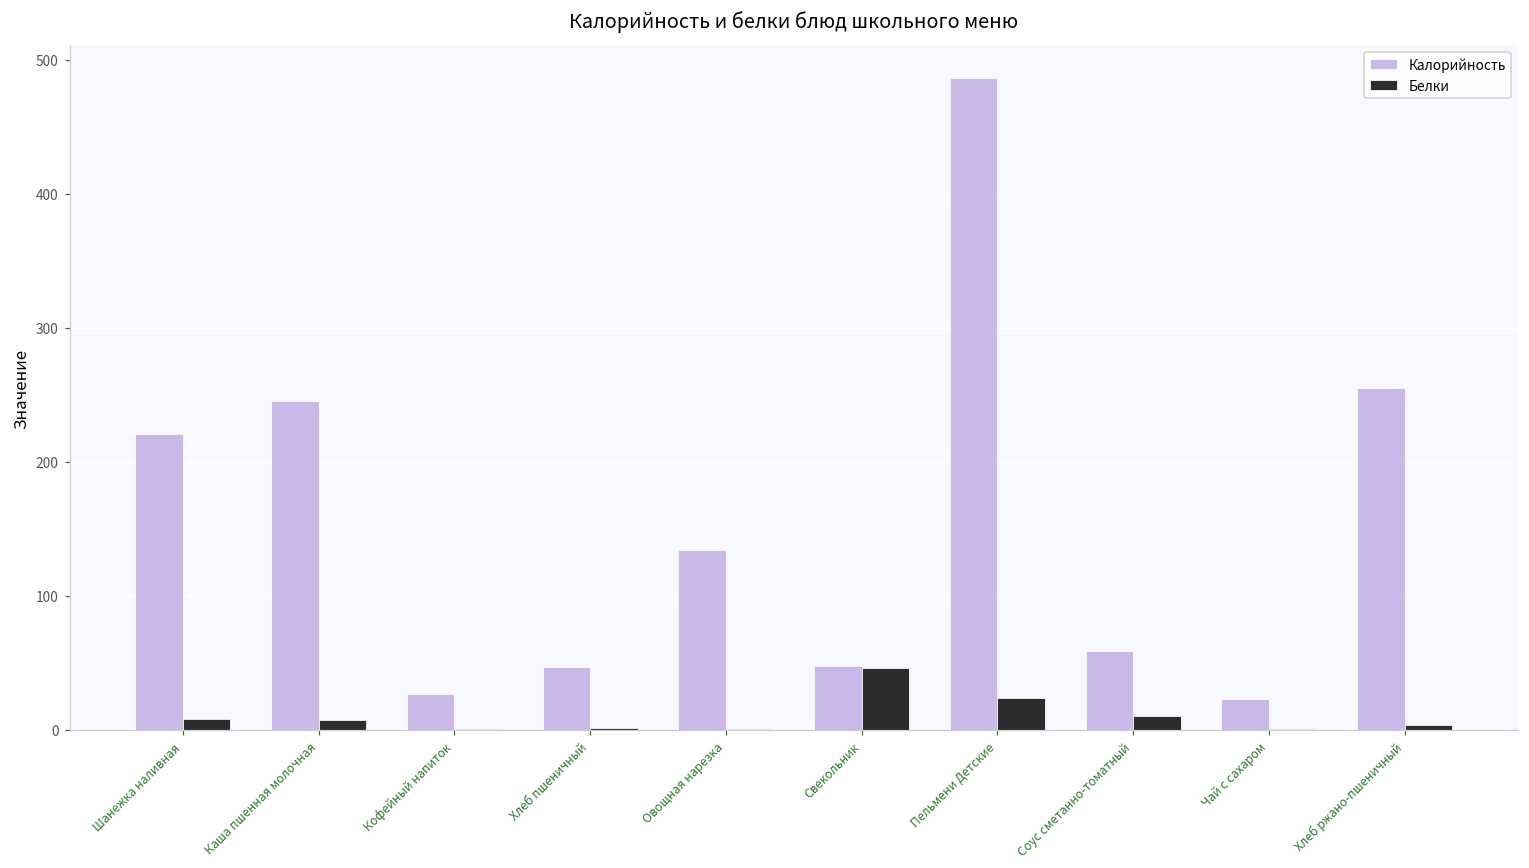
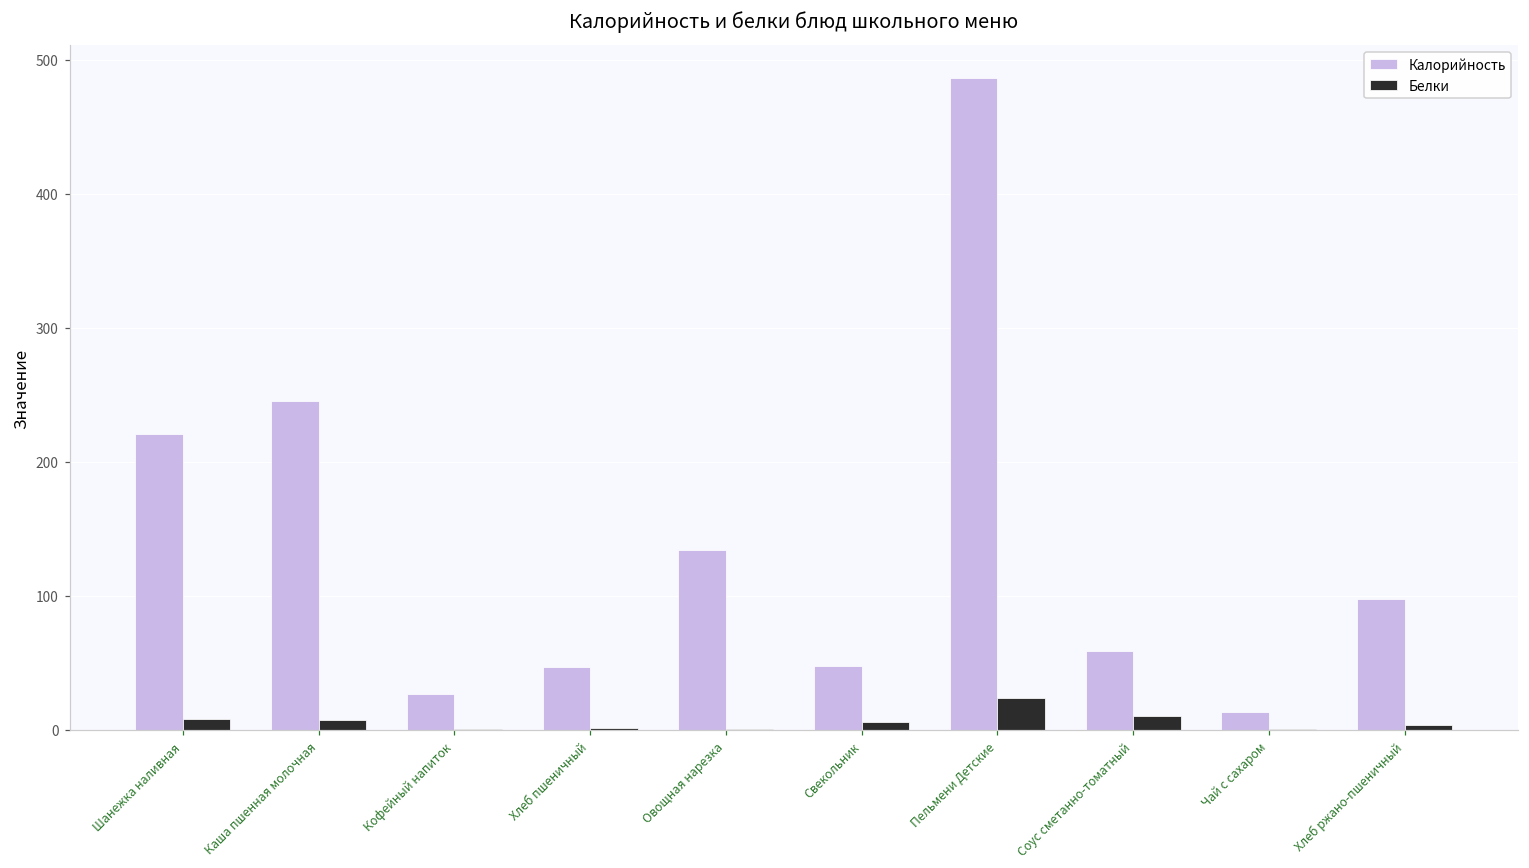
  {
    "Калорийность": {
      "Шанежка наливная": 221,
      "Каша пшенная молочная": 246,
      "Кофейный напиток": 27,
      "Хлеб пшеничный": 47,
      "Овощная нарезка": 134,
      "Свекольник": 47,
      "Пельмени Детские": 487,
      "Соус сметанно-томатный": 59,
-     "Чай с сахаром": 23,
-     "Хлеб ржано-пшеничный": 255
+     "Чай с сахаром": 14,
+     "Хлеб ржано-пшеничный": 98
    },
    "Белки": {
      "Шанежка наливная": 8,
      "Каша пшенная молочная": 7,
-     "Свекольник": 46,
+     "Свекольник": 6,
      "Пельмени Детские": 24,
      "Соус сметанно-томатный": 10,
      "Хлеб ржано-пшеничный": 3
    }
  }
